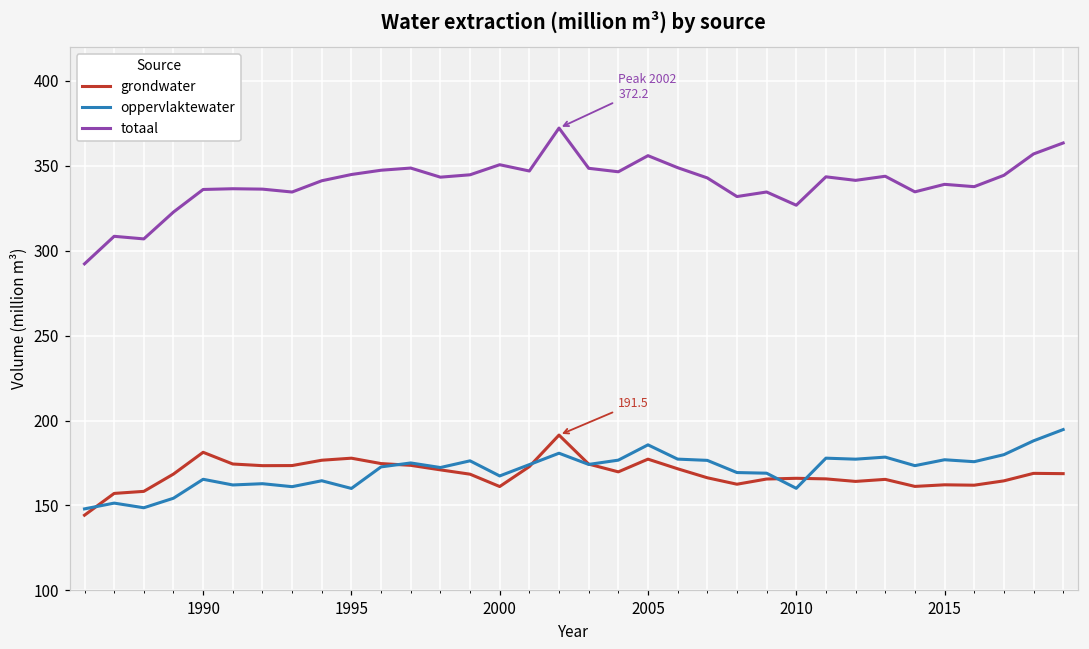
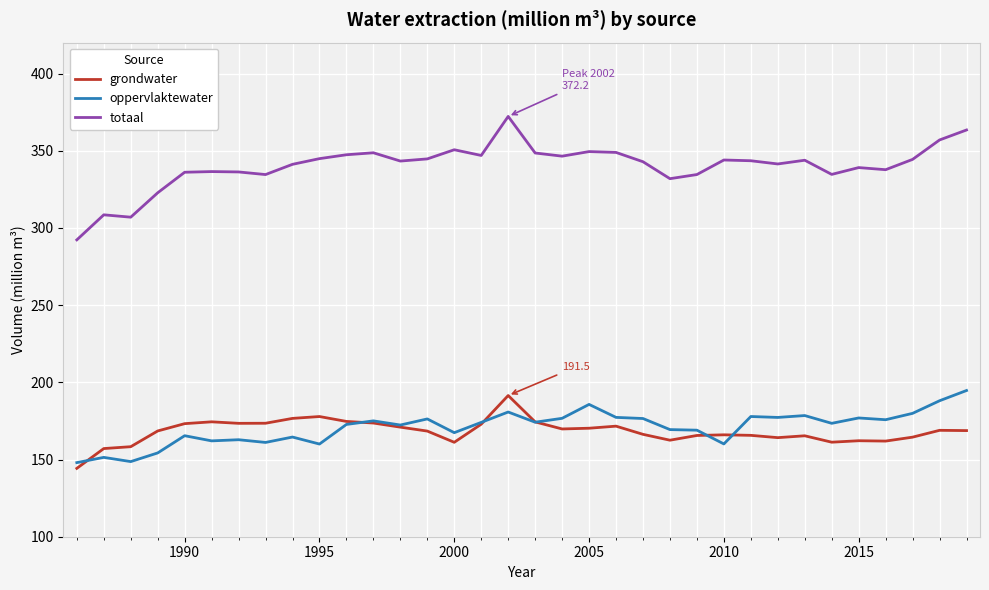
  {
    "grondwater": {
-     "1990": 181,
+     "1990": 173,
      "1995": 178,
      "2000": 161,
-     "2005": 177,
+     "2005": 170,
      "2010": 166,
      "2015": 162
    },
    "oppervlaktewater": {
      "1990": 165,
      "1995": 160,
      "2000": 167,
      "2005": 186,
      "2010": 160,
      "2015": 177
    },
    "totaal": {
      "1990": 336,
      "1995": 345,
      "2000": 351,
-     "2005": 356,
-     "2010": 327,
+     "2005": 349,
+     "2010": 344,
      "2015": 339
    }
  }
